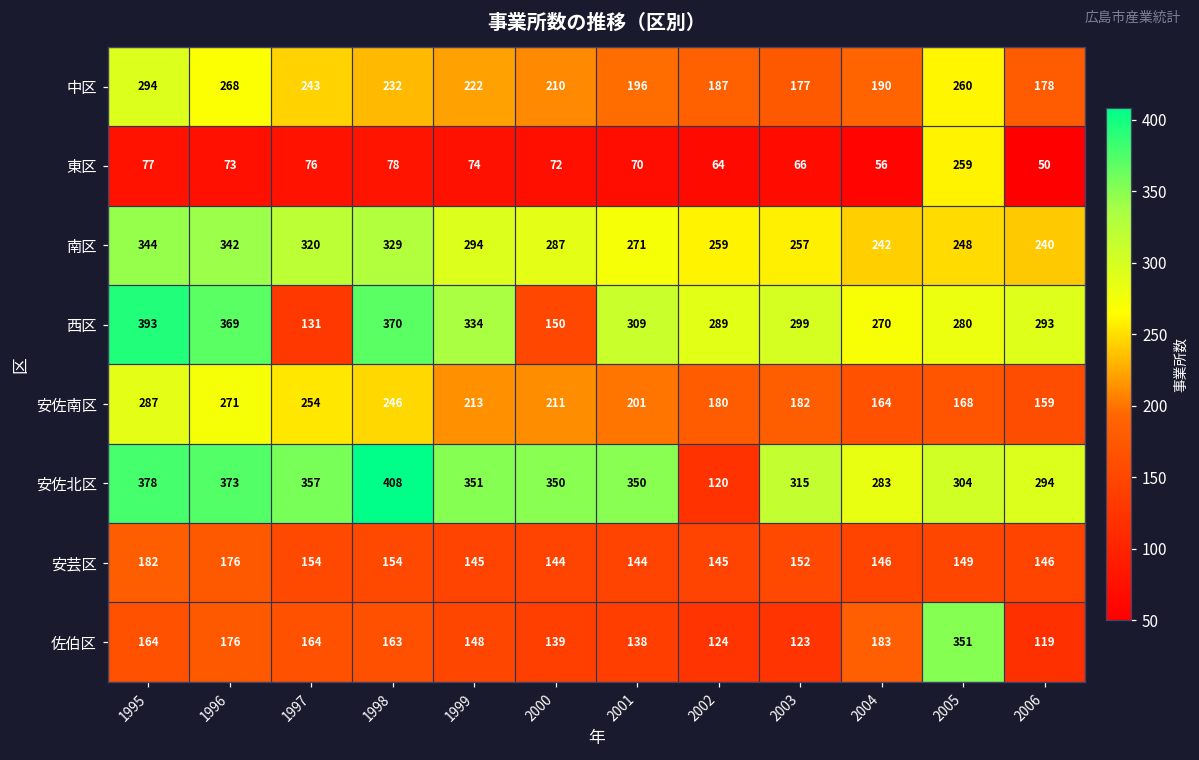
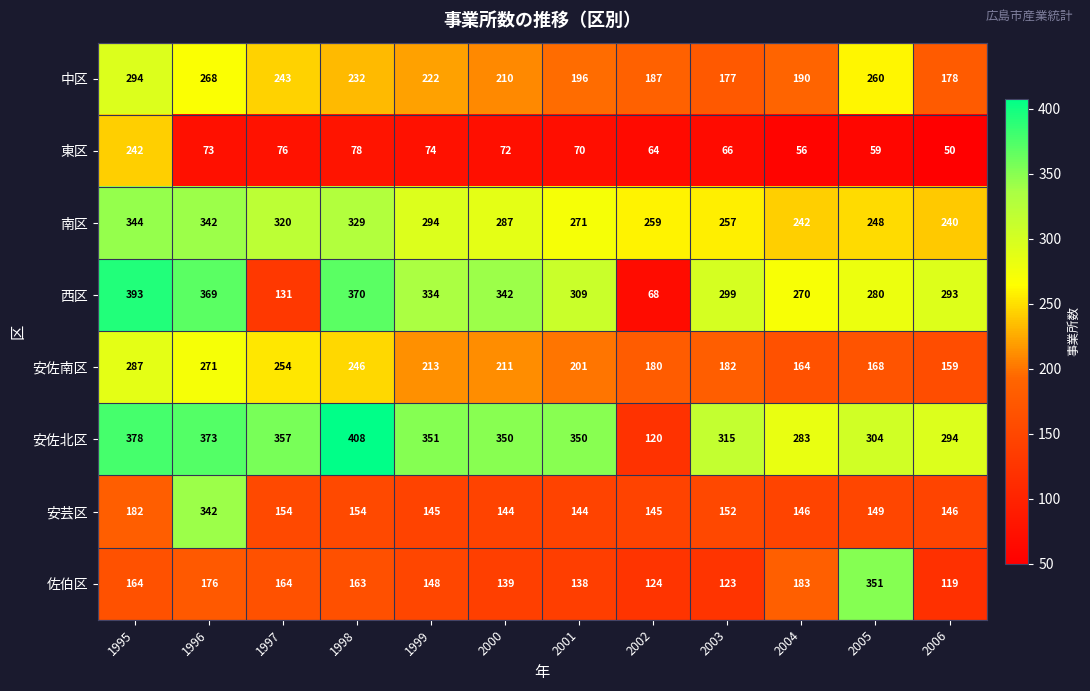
  {
    "中区": {
      "1995": 294,
      "1996": 268,
      "1997": 243,
      "1998": 232,
      "1999": 222,
      "2000": 210,
      "2001": 196,
      "2002": 187,
      "2003": 177,
      "2004": 190,
      "2005": 260,
      "2006": 178
    },
    "東区": {
-     "1995": 77,
+     "1995": 242,
      "1996": 73,
      "1997": 76,
      "1998": 78,
      "1999": 74,
      "2000": 72,
      "2001": 70,
      "2002": 64,
      "2003": 66,
      "2004": 56,
-     "2005": 259,
+     "2005": 59,
      "2006": 50
    },
    "南区": {
      "1995": 344,
      "1996": 342,
      "1997": 320,
      "1998": 329,
      "1999": 294,
      "2000": 287,
      "2001": 271,
      "2002": 259,
      "2003": 257,
      "2004": 242,
      "2005": 248,
      "2006": 240
    },
    "西区": {
      "1995": 393,
      "1996": 369,
      "1997": 131,
      "1998": 370,
      "1999": 334,
-     "2000": 150,
+     "2000": 342,
      "2001": 309,
-     "2002": 289,
+     "2002": 68,
      "2003": 299,
      "2004": 270,
      "2005": 280,
      "2006": 293
    },
    "安佐南区": {
      "1995": 287,
      "1996": 271,
      "1997": 254,
      "1998": 246,
      "1999": 213,
      "2000": 211,
      "2001": 201,
      "2002": 180,
      "2003": 182,
      "2004": 164,
      "2005": 168,
      "2006": 159
    },
    "安佐北区": {
      "1995": 378,
      "1996": 373,
      "1997": 357,
      "1998": 408,
      "1999": 351,
      "2000": 350,
      "2001": 350,
      "2002": 120,
      "2003": 315,
      "2004": 283,
      "2005": 304,
      "2006": 294
    },
    "安芸区": {
      "1995": 182,
-     "1996": 176,
+     "1996": 342,
      "1997": 154,
      "1998": 154,
      "1999": 145,
      "2000": 144,
      "2001": 144,
      "2002": 145,
      "2003": 152,
      "2004": 146,
      "2005": 149,
      "2006": 146
    },
    "佐伯区": {
      "1995": 164,
      "1996": 176,
      "1997": 164,
      "1998": 163,
      "1999": 148,
      "2000": 139,
      "2001": 138,
      "2002": 124,
      "2003": 123,
      "2004": 183,
      "2005": 351,
      "2006": 119
    }
  }
